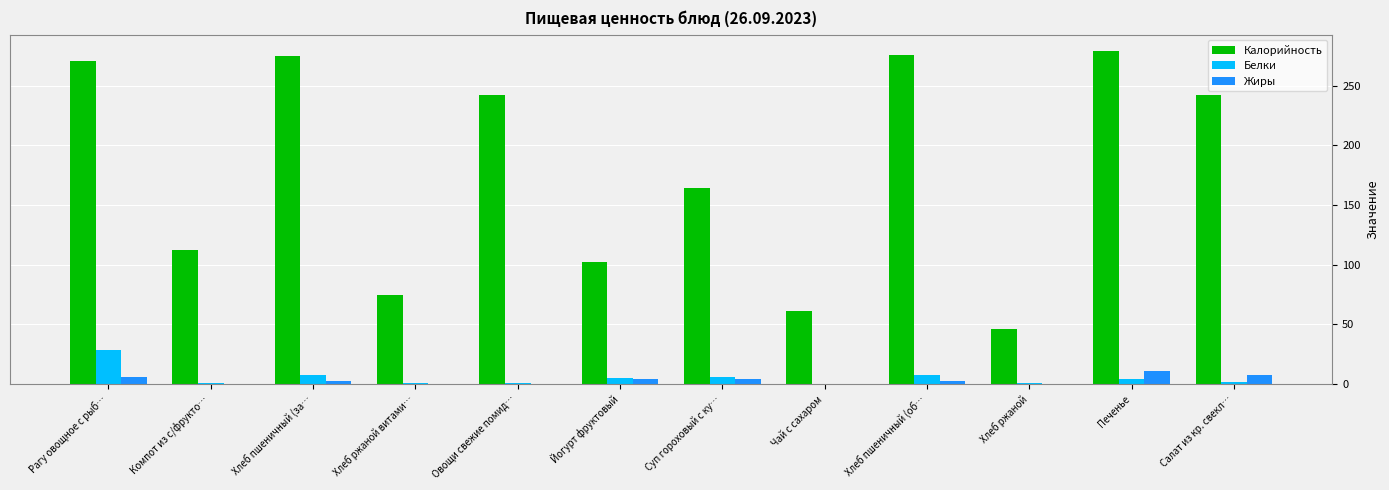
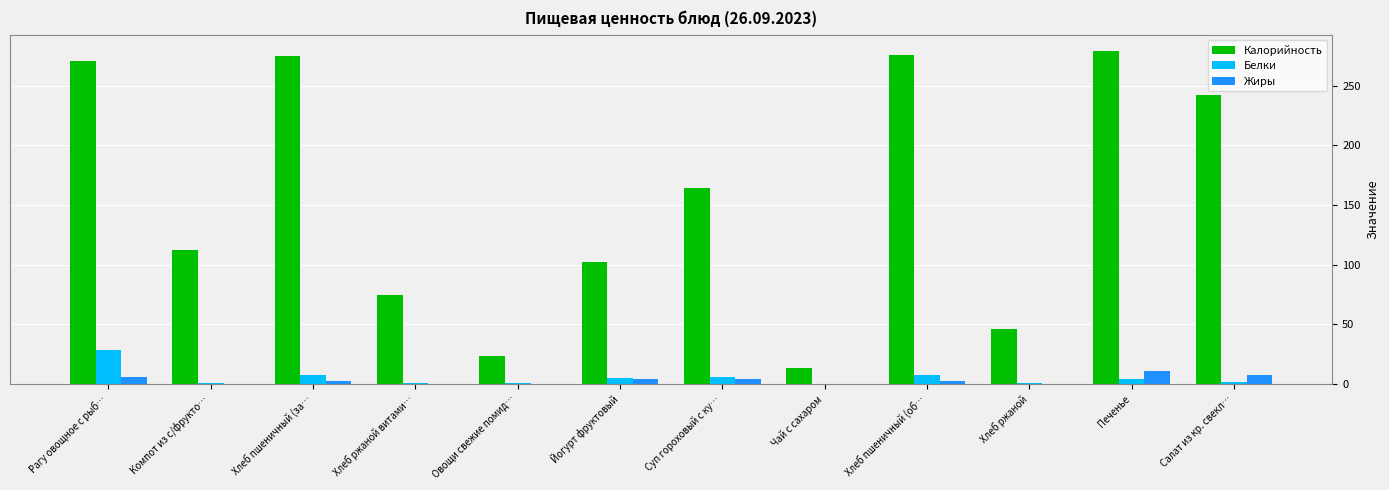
  {
    "Калорийность": {
      "Рагу овощное с рыб…": 271,
      "Компот из с/фрукто…": 112,
      "Хлеб пшеничный (за…": 275,
      "Хлеб ржаной витами…": 74,
-     "Овощи свежие помид…": 242,
+     "Овощи свежие помид…": 23,
      "Йогурт фруктовый": 102,
      "Суп гороховый с ку…": 164,
-     "Чай с сахаром": 62,
+     "Чай с сахаром": 14,
      "Хлеб пшеничный (об…": 276,
      "Хлеб ржаной": 46,
      "Печенье": 279,
      "Салат из кр. свекл…": 243
    }
  }
